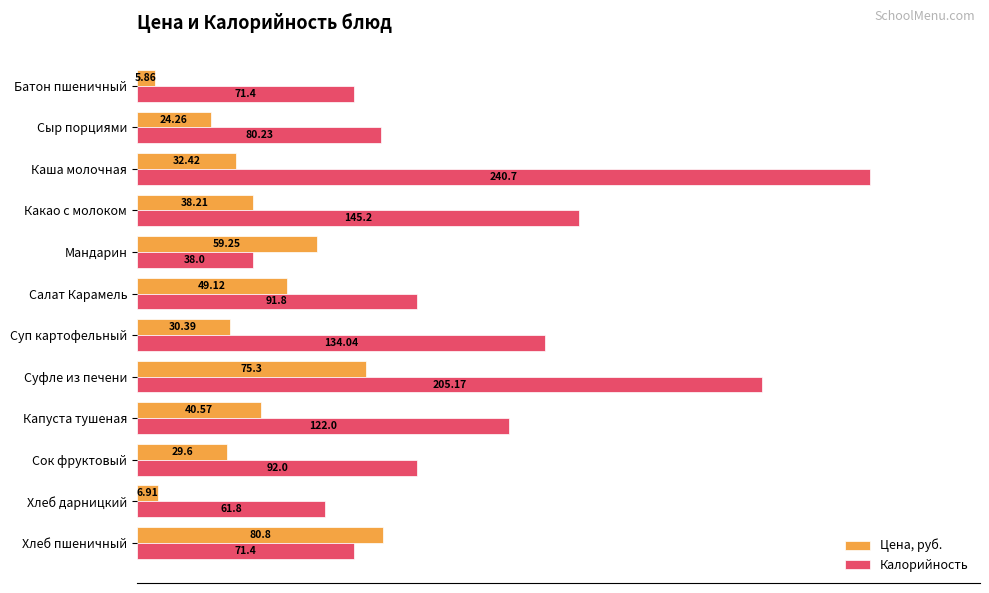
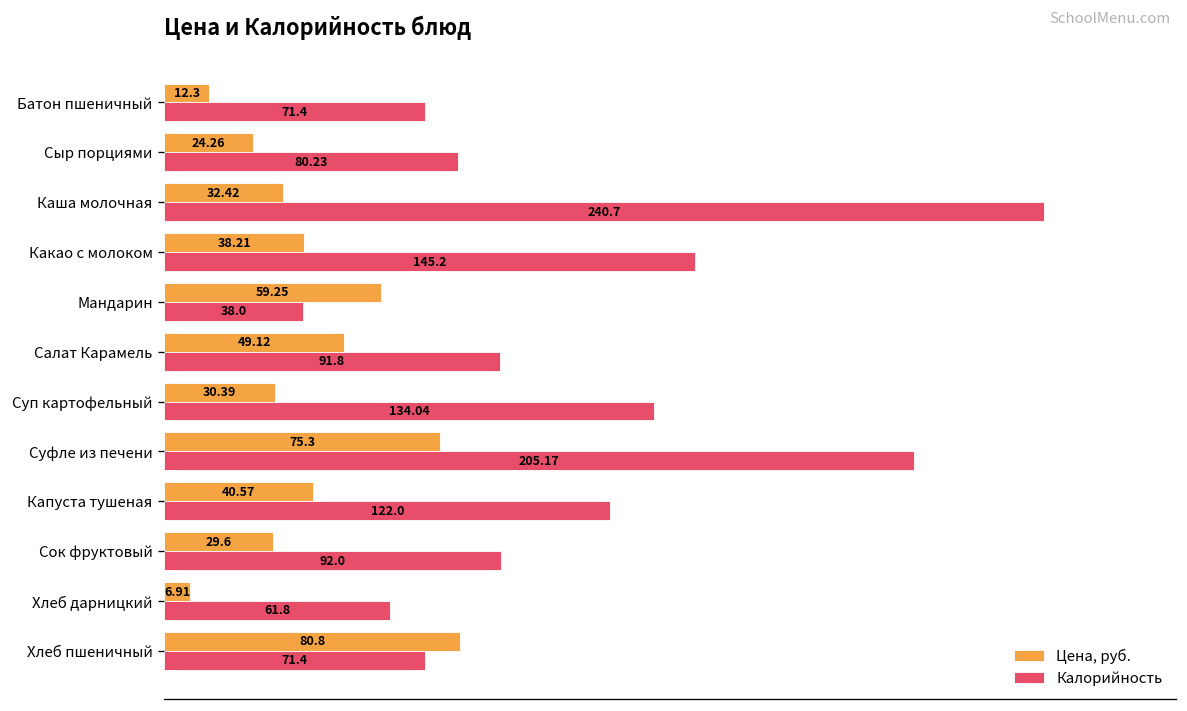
  {
    "Цена, руб.": {
-     "Батон пшеничный": 5.86,
+     "Батон пшеничный": 12.3,
      "Сыр порциями": 24.26,
      "Каша молочная": 32.42,
      "Какао с молоком": 38.21,
      "Мандарин": 59.25,
      "Салат Карамель": 49.12,
      "Суп картофельный": 30.39,
      "Суфле из печени": 75.3,
      "Капуста тушеная": 40.57,
      "Сок фруктовый": 29.6,
      "Хлеб дарницкий": 6.91,
      "Хлеб пшеничный": 80.8
    },
    "Калорийность": {
      "Батон пшеничный": 71.4,
      "Сыр порциями": 80.23,
      "Каша молочная": 240.7,
      "Какао с молоком": 145.2,
      "Мандарин": 38.0,
      "Салат Карамель": 91.8,
      "Суп картофельный": 134.04,
      "Суфле из печени": 205.17,
      "Капуста тушеная": 122.0,
      "Сок фруктовый": 92.0,
      "Хлеб дарницкий": 61.8,
      "Хлеб пшеничный": 71.4
    }
  }
